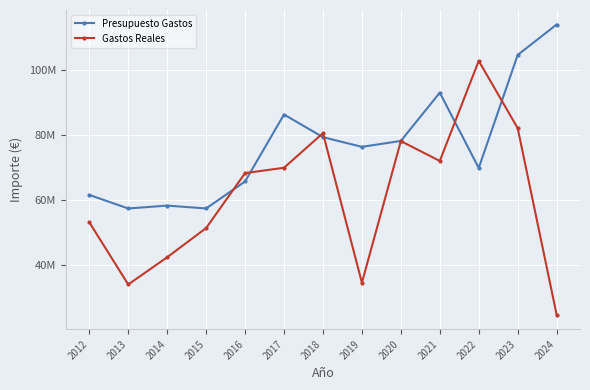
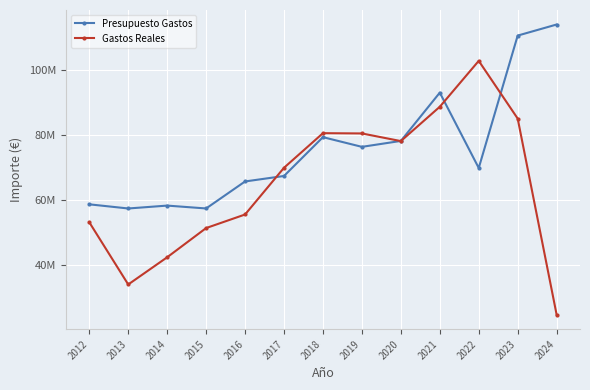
  {
    "Presupuesto Gastos": {
-     "2012": 61000000,
+     "2012": 59000000,
      "2013": 57000000,
      "2014": 58000000,
      "2015": 57000000,
      "2016": 66000000,
-     "2017": 86000000,
+     "2017": 67000000,
      "2018": 79000000,
      "2019": 76000000,
      "2021": 93000000,
      "2022": 70000000,
-     "2023": 104000000,
+     "2023": 110000000,
      "2024": 114000000
    },
    "Gastos Reales": {
      "2012": 53000000,
      "2013": 34000000,
      "2014": 42000000,
      "2015": 51000000,
-     "2016": 68000000,
+     "2016": 55000000,
      "2017": 70000000,
      "2018": 80000000,
-     "2019": 35000000,
-     "2021": 72000000,
+     "2019": 80000000,
+     "2021": 89000000,
      "2022": 103000000,
-     "2023": 82000000,
+     "2023": 85000000,
      "2024": 25000000
    }
  }
